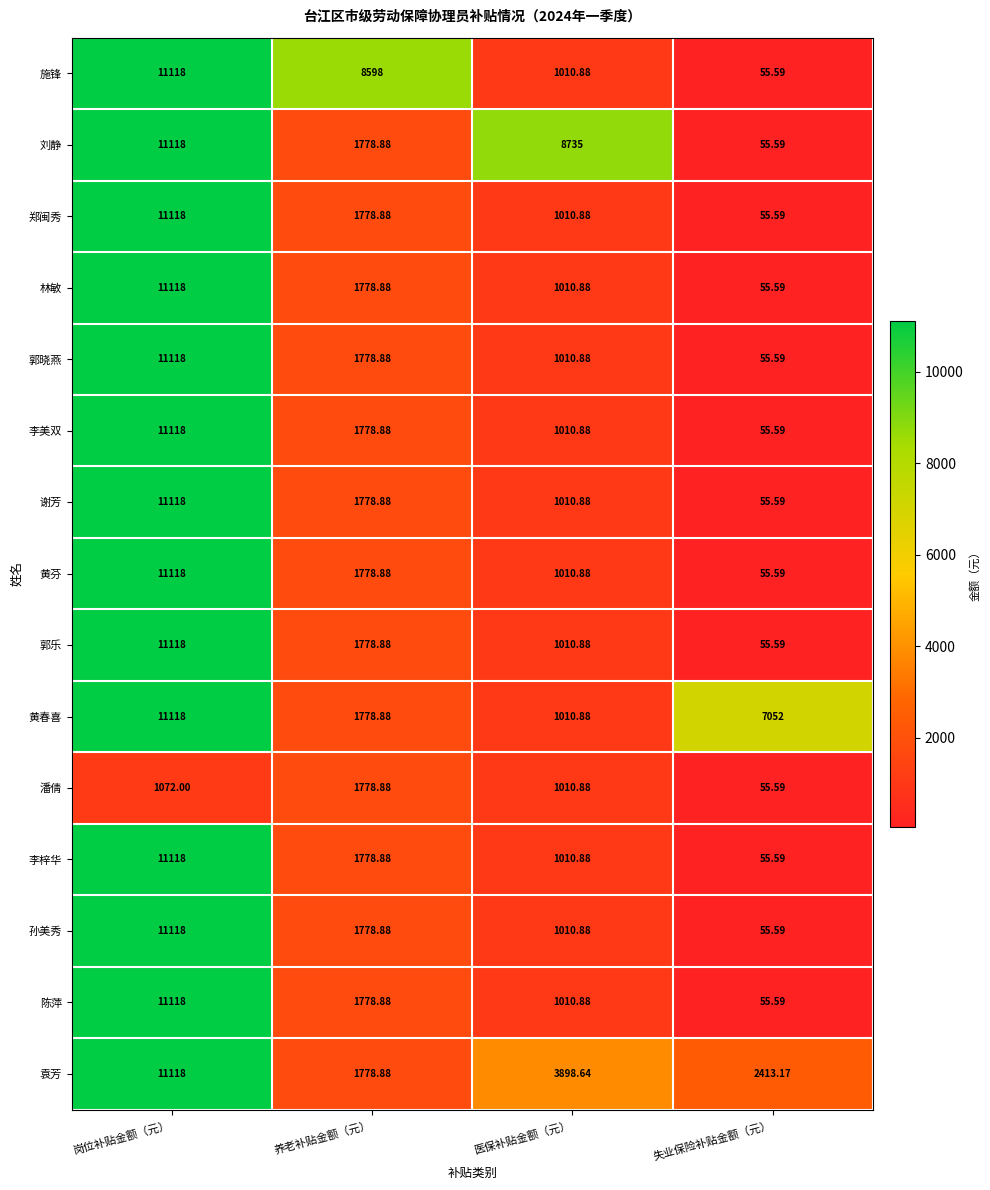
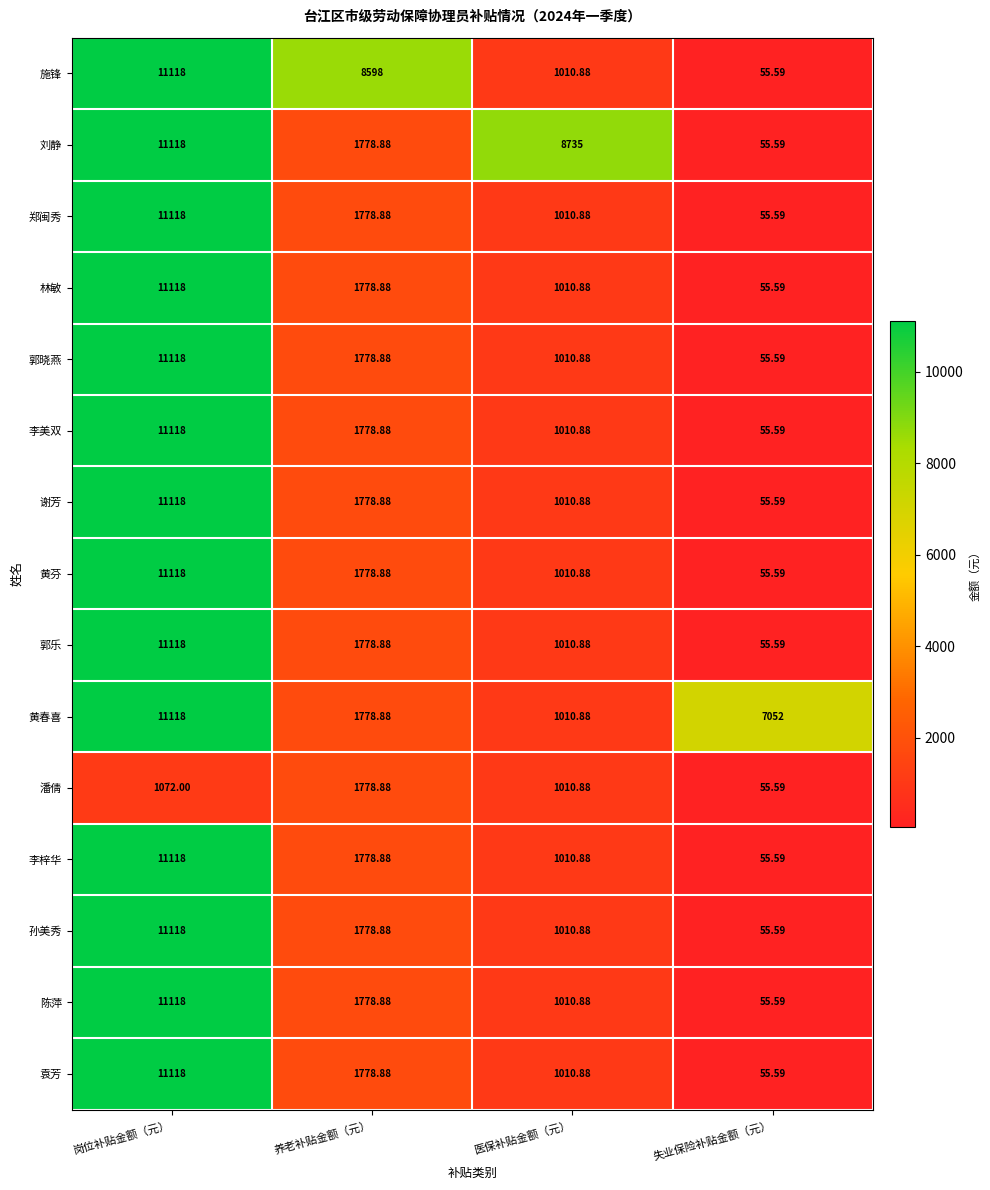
  {
    "施锋": {
      "岗位补贴金额（元）": 11118,
      "养老补贴金额（元）": 8598,
      "医保补贴金额（元）": 1010.88,
      "失业保险补贴金额（元）": 55.59
    },
    "刘静": {
      "岗位补贴金额（元）": 11118,
      "养老补贴金额（元）": 1778.88,
      "医保补贴金额（元）": 8735,
      "失业保险补贴金额（元）": 55.59
    },
    "郑闽秀": {
      "岗位补贴金额（元）": 11118,
      "养老补贴金额（元）": 1778.88,
      "医保补贴金额（元）": 1010.88,
      "失业保险补贴金额（元）": 55.59
    },
    "林敏": {
      "岗位补贴金额（元）": 11118,
      "养老补贴金额（元）": 1778.88,
      "医保补贴金额（元）": 1010.88,
      "失业保险补贴金额（元）": 55.59
    },
    "郭晓燕": {
      "岗位补贴金额（元）": 11118,
      "养老补贴金额（元）": 1778.88,
      "医保补贴金额（元）": 1010.88,
      "失业保险补贴金额（元）": 55.59
    },
    "李美双": {
      "岗位补贴金额（元）": 11118,
      "养老补贴金额（元）": 1778.88,
      "医保补贴金额（元）": 1010.88,
      "失业保险补贴金额（元）": 55.59
    },
    "谢芳": {
      "岗位补贴金额（元）": 11118,
      "养老补贴金额（元）": 1778.88,
      "医保补贴金额（元）": 1010.88,
      "失业保险补贴金额（元）": 55.59
    },
    "黄芬": {
      "岗位补贴金额（元）": 11118,
      "养老补贴金额（元）": 1778.88,
      "医保补贴金额（元）": 1010.88,
      "失业保险补贴金额（元）": 55.59
    },
    "郭乐": {
      "岗位补贴金额（元）": 11118,
      "养老补贴金额（元）": 1778.88,
      "医保补贴金额（元）": 1010.88,
      "失业保险补贴金额（元）": 55.59
    },
    "黄春喜": {
      "岗位补贴金额（元）": 11118,
      "养老补贴金额（元）": 1778.88,
      "医保补贴金额（元）": 1010.88,
      "失业保险补贴金额（元）": 7052
    },
    "潘倩": {
      "岗位补贴金额（元）": 1072.00,
      "养老补贴金额（元）": 1778.88,
      "医保补贴金额（元）": 1010.88,
      "失业保险补贴金额（元）": 55.59
    },
    "李梓华": {
      "岗位补贴金额（元）": 11118,
      "养老补贴金额（元）": 1778.88,
      "医保补贴金额（元）": 1010.88,
      "失业保险补贴金额（元）": 55.59
    },
    "孙美秀": {
      "岗位补贴金额（元）": 11118,
      "养老补贴金额（元）": 1778.88,
      "医保补贴金额（元）": 1010.88,
      "失业保险补贴金额（元）": 55.59
    },
    "陈萍": {
      "岗位补贴金额（元）": 11118,
      "养老补贴金额（元）": 1778.88,
      "医保补贴金额（元）": 1010.88,
      "失业保险补贴金额（元）": 55.59
    },
    "袁芳": {
      "岗位补贴金额（元）": 11118,
      "养老补贴金额（元）": 1778.88,
-     "医保补贴金额（元）": 3898.64,
-     "失业保险补贴金额（元）": 2413.17
+     "医保补贴金额（元）": 1010.88,
+     "失业保险补贴金额（元）": 55.59
    }
  }
